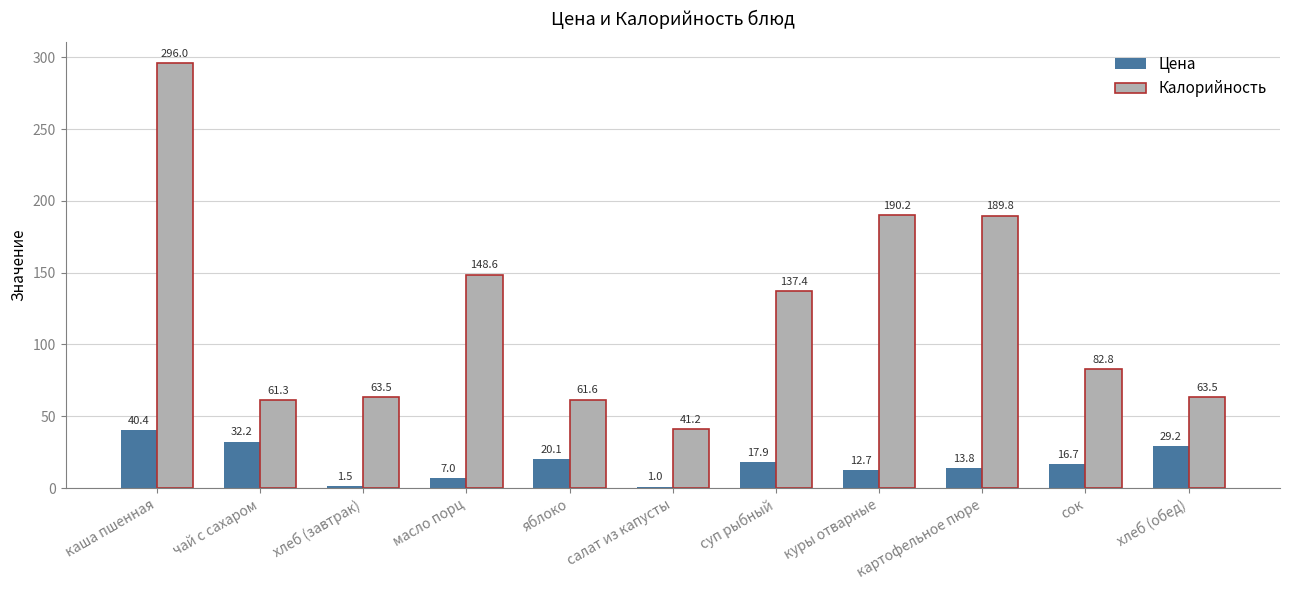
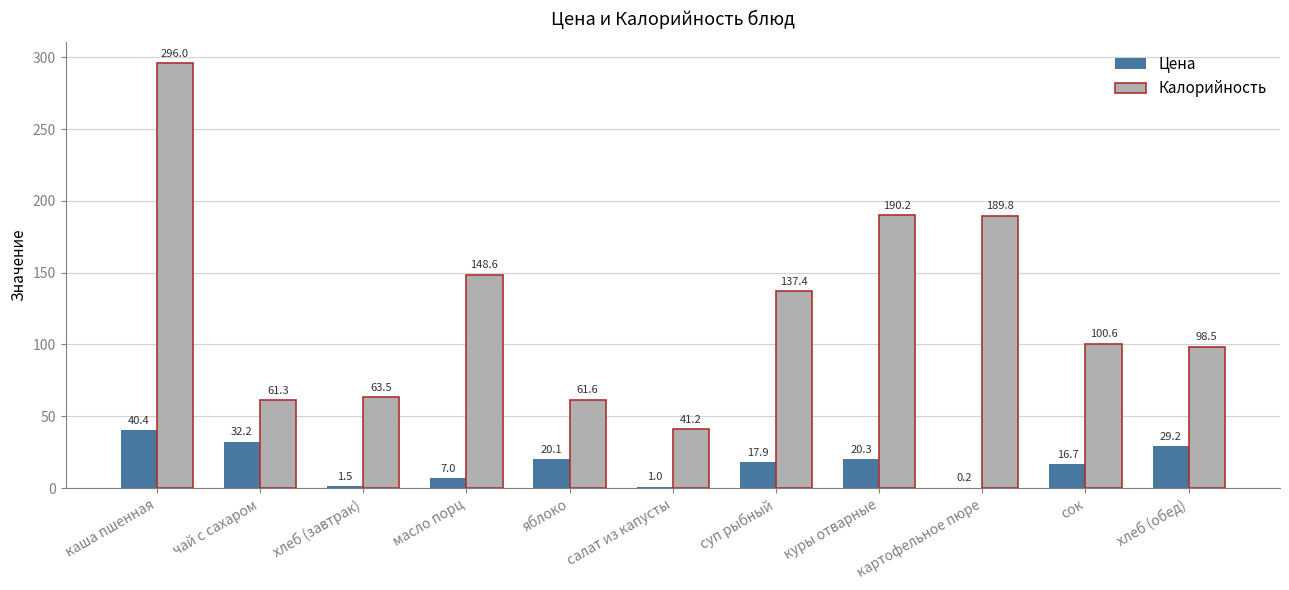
  {
    "Цена": {
      "каша пшенная": 40.4,
      "чай с сахаром": 32.2,
      "хлеб (завтрак)": 1.5,
      "масло порц": 7.0,
      "яблоко": 20.1,
      "салат из капусты": 1.0,
      "суп рыбный": 17.9,
-     "куры отварные": 12.7,
-     "картофельное пюре": 13.8,
+     "куры отварные": 20.3,
+     "картофельное пюре": 0.2,
      "сок": 16.7,
      "хлеб (обед)": 29.2
    },
    "Калорийность": {
      "каша пшенная": 296.0,
      "чай с сахаром": 61.3,
      "хлеб (завтрак)": 63.5,
      "масло порц": 148.6,
      "яблоко": 61.6,
      "салат из капусты": 41.2,
      "суп рыбный": 137.4,
      "куры отварные": 190.2,
      "картофельное пюре": 189.8,
-     "сок": 82.8,
-     "хлеб (обед)": 63.5
+     "сок": 100.6,
+     "хлеб (обед)": 98.5
    }
  }
